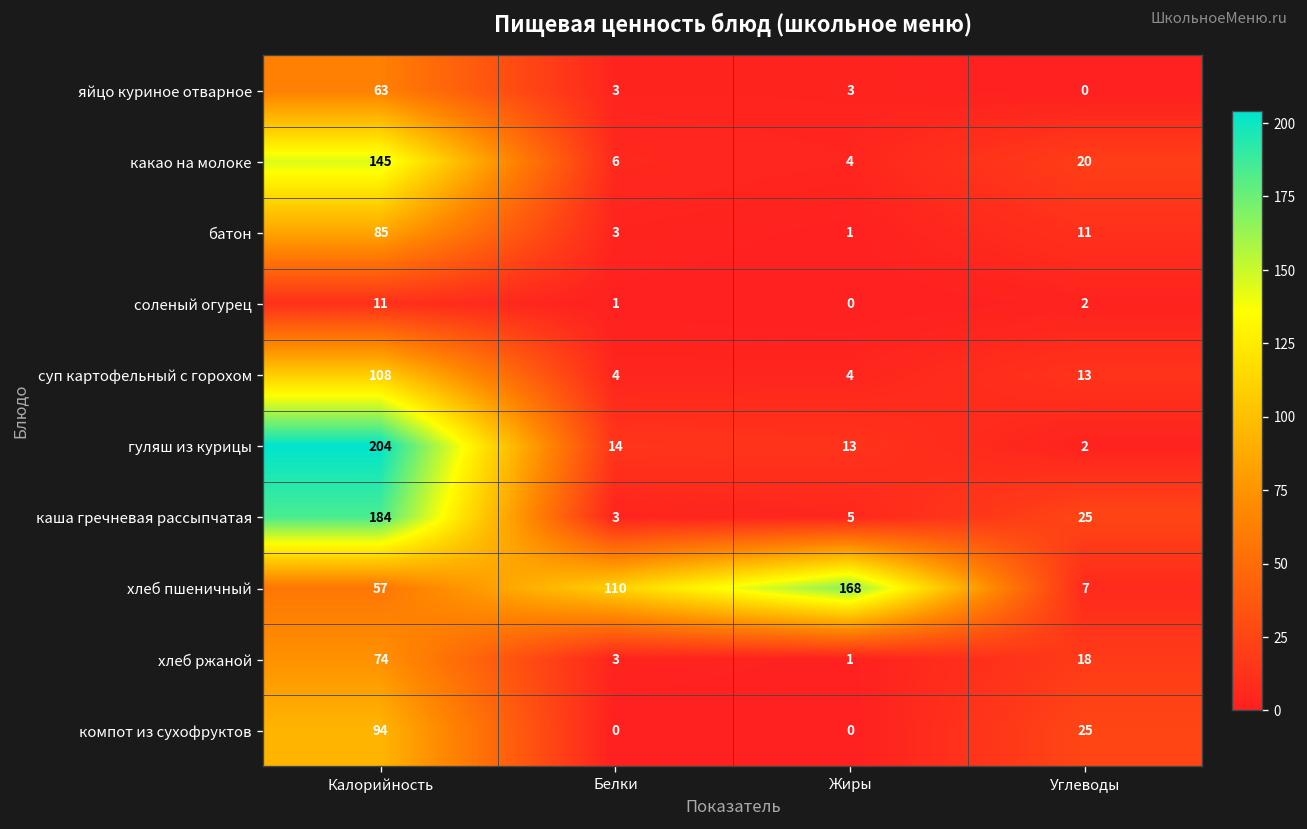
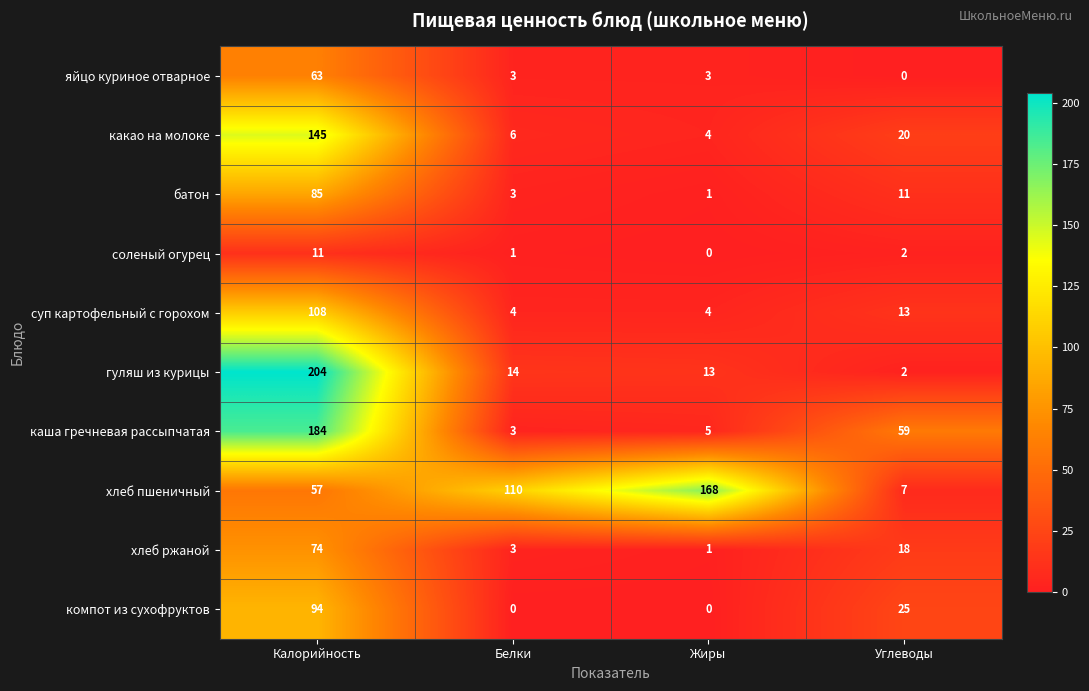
  {
    "яйцо куриное отварное": {
      "Калорийность": 63,
      "Белки": 3,
      "Жиры": 3,
      "Углеводы": 0
    },
    "какао на молоке": {
      "Калорийность": 145,
      "Белки": 6,
      "Жиры": 4,
      "Углеводы": 20
    },
    "батон": {
      "Калорийность": 85,
      "Белки": 3,
      "Жиры": 1,
      "Углеводы": 11
    },
    "соленый огурец": {
      "Калорийность": 11,
      "Белки": 1,
      "Жиры": 0,
      "Углеводы": 2
    },
    "суп картофельный с горохом": {
      "Калорийность": 108,
      "Белки": 4,
      "Жиры": 4,
      "Углеводы": 13
    },
    "гуляш из курицы": {
      "Калорийность": 204,
      "Белки": 14,
      "Жиры": 13,
      "Углеводы": 2
    },
    "каша гречневая рассыпчатая": {
      "Калорийность": 184,
      "Белки": 3,
      "Жиры": 5,
-     "Углеводы": 25
+     "Углеводы": 59
    },
    "хлеб пшеничный": {
      "Калорийность": 57,
      "Белки": 110,
      "Жиры": 168,
      "Углеводы": 7
    },
    "хлеб ржаной": {
      "Калорийность": 74,
      "Белки": 3,
      "Жиры": 1,
      "Углеводы": 18
    },
    "компот из сухофруктов": {
      "Калорийность": 94,
      "Белки": 0,
      "Жиры": 0,
      "Углеводы": 25
    }
  }
